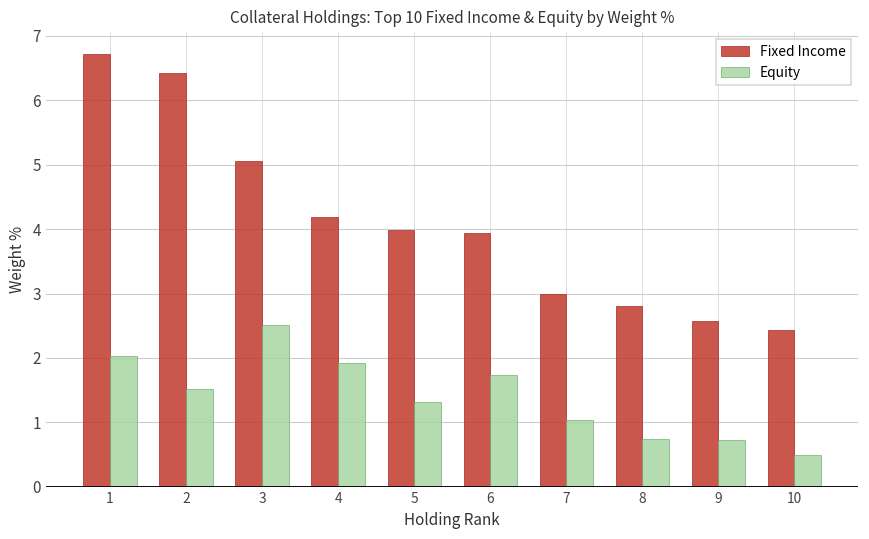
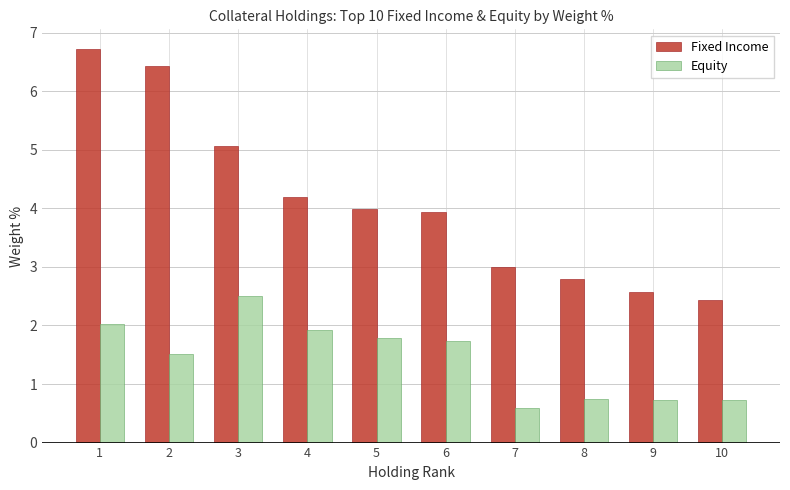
  {
    "Fixed Income": {
      "1": 6.7,
      "2": 6.4,
      "3": 5.1,
      "4": 4.2,
      "5": 4.0,
      "6": 3.9,
      "7": 3.0,
      "8": 2.8,
      "9": 2.6,
      "10": 2.4
    },
    "Equity": {
      "1": 2.0,
      "2": 1.5,
      "3": 2.5,
      "4": 1.9,
-     "5": 1.3,
+     "5": 1.8,
      "6": 1.7,
-     "7": 1.0,
+     "7": 0.6,
      "8": 0.7,
      "9": 0.7,
-     "10": 0.5
+     "10": 0.7
    }
  }
